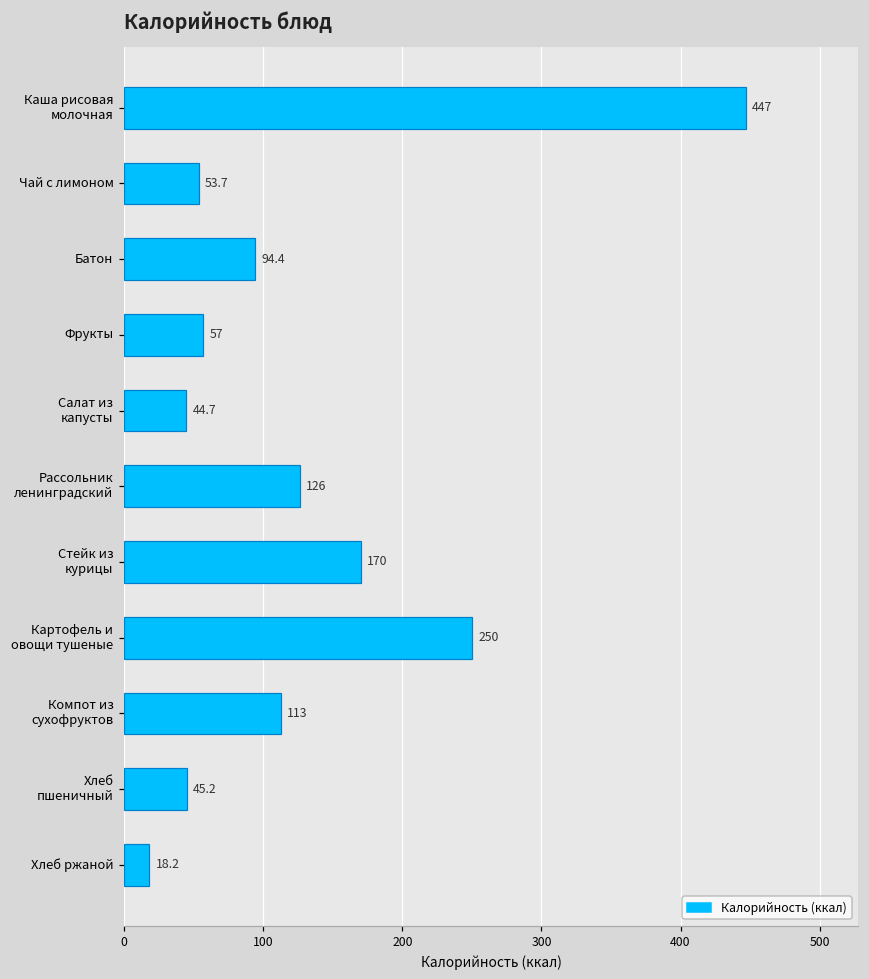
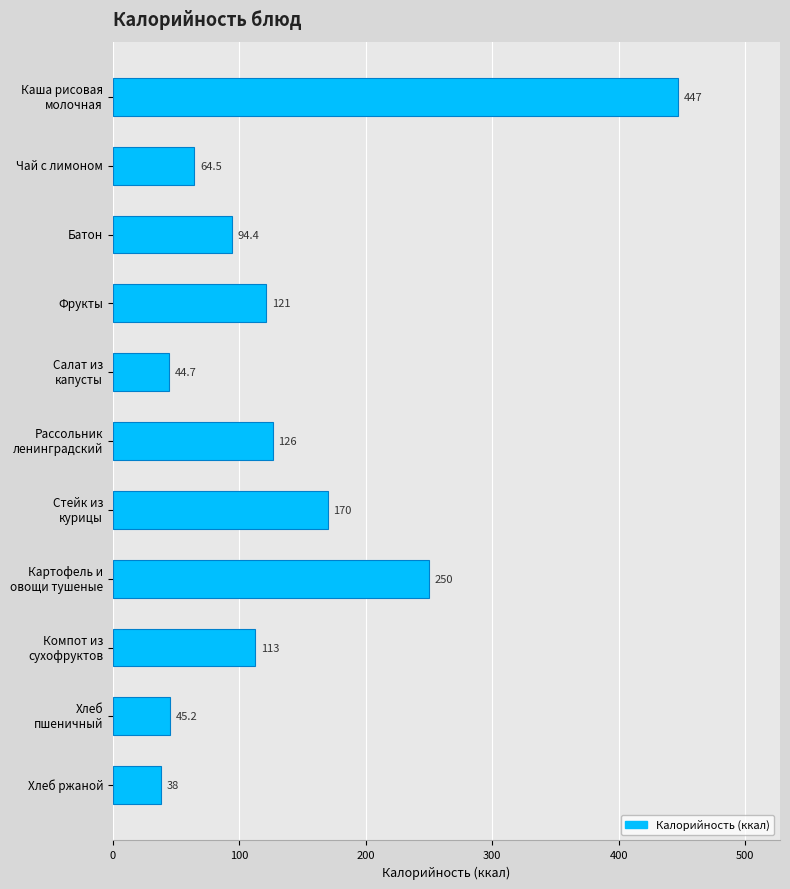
  {
    "Каша рисовая молочная": 447,
-   "Чай с лимоном": 53.7,
+   "Чай с лимоном": 64.5,
    "Батон": 94.4,
-   "Фрукты": 57,
+   "Фрукты": 121,
    "Салат из капусты": 44.7,
    "Рассольник ленинградский": 126,
    "Стейк из курицы": 170,
    "Картофель и овощи тушеные": 250,
    "Компот из сухофруктов": 113,
    "Хлеб пшеничный": 45.2,
-   "Хлеб ржаной": 18.2
+   "Хлеб ржаной": 38
  }
